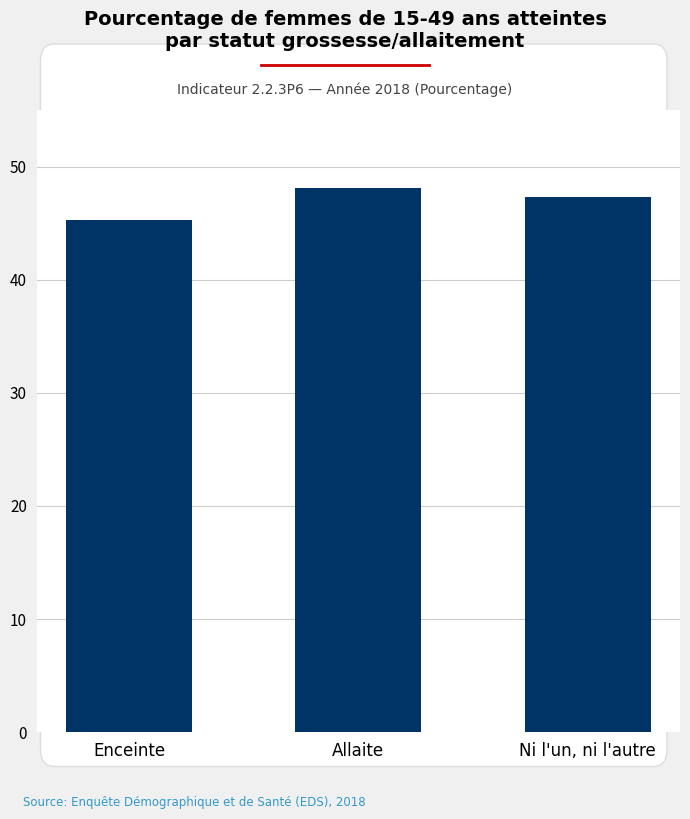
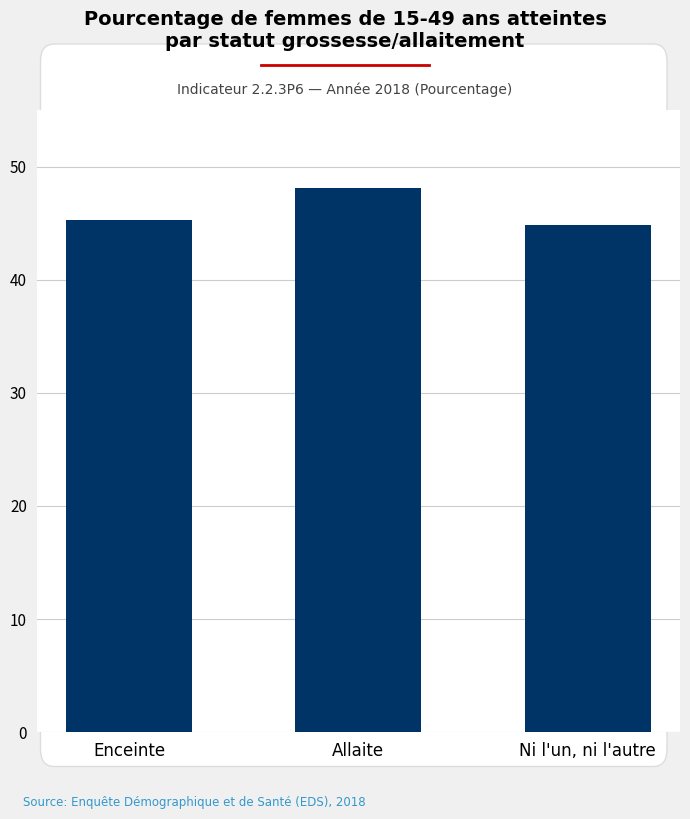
  {
    "Enceinte": 45.3,
    "Allaite": 48.1,
-   "Ni l'un, ni l'autre": 47.3
+   "Ni l'un, ni l'autre": 44.8
  }
